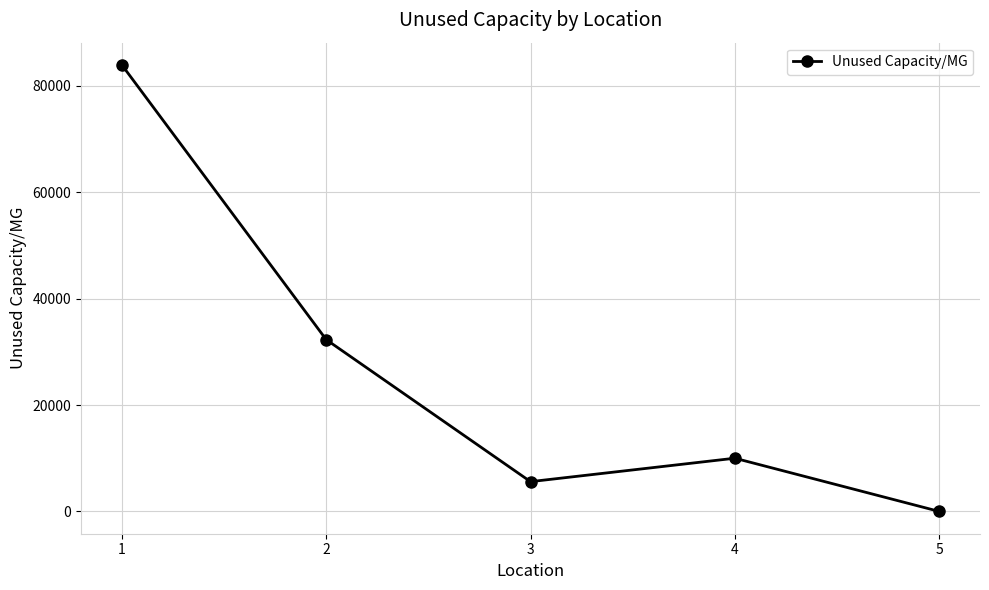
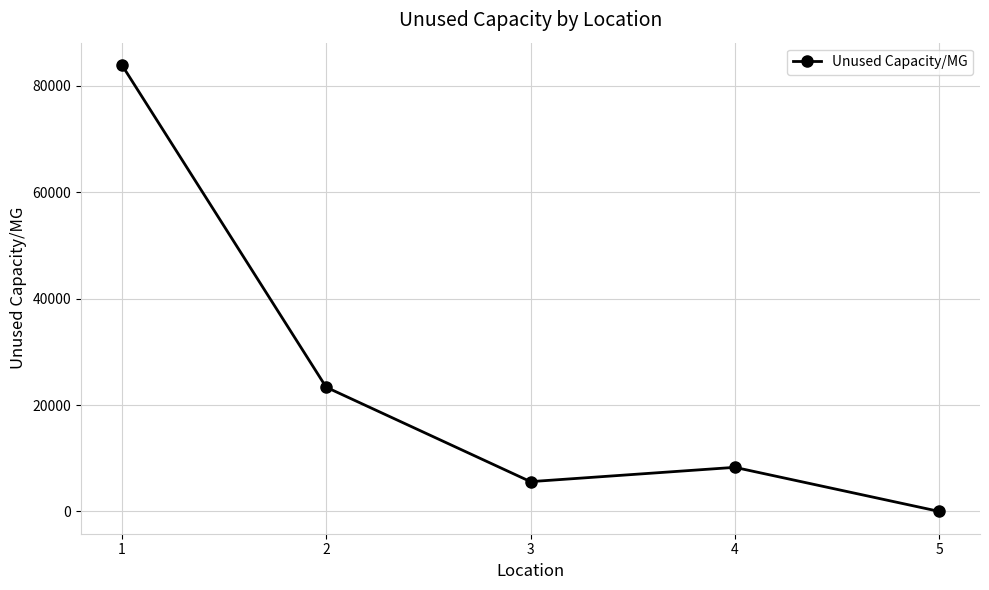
  {
    "1": 84000,
-   "2": 32000,
+   "2": 23000,
    "3": 6000,
-   "4": 10000,
+   "4": 8000,
    "5": 0
  }
